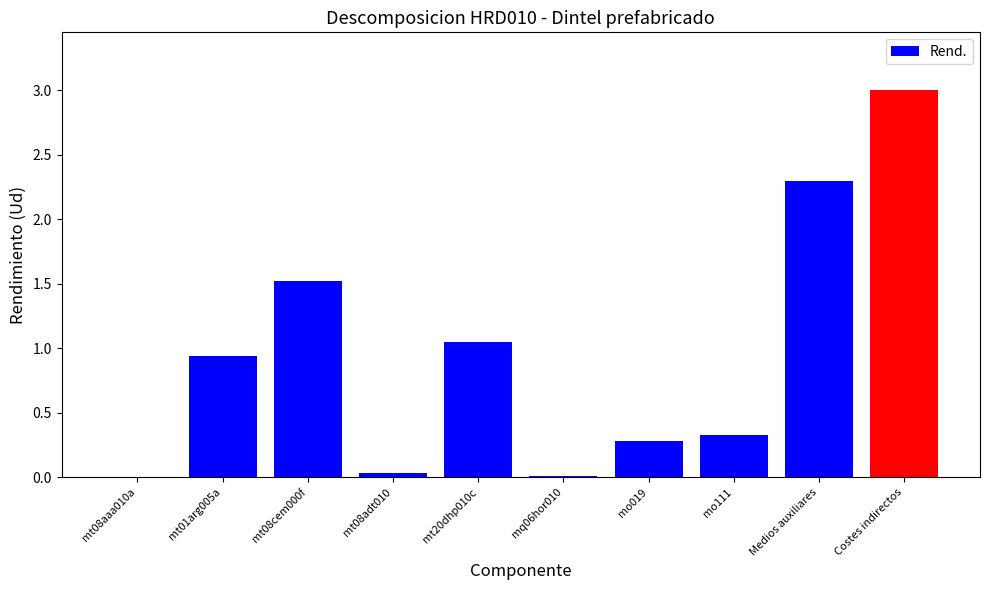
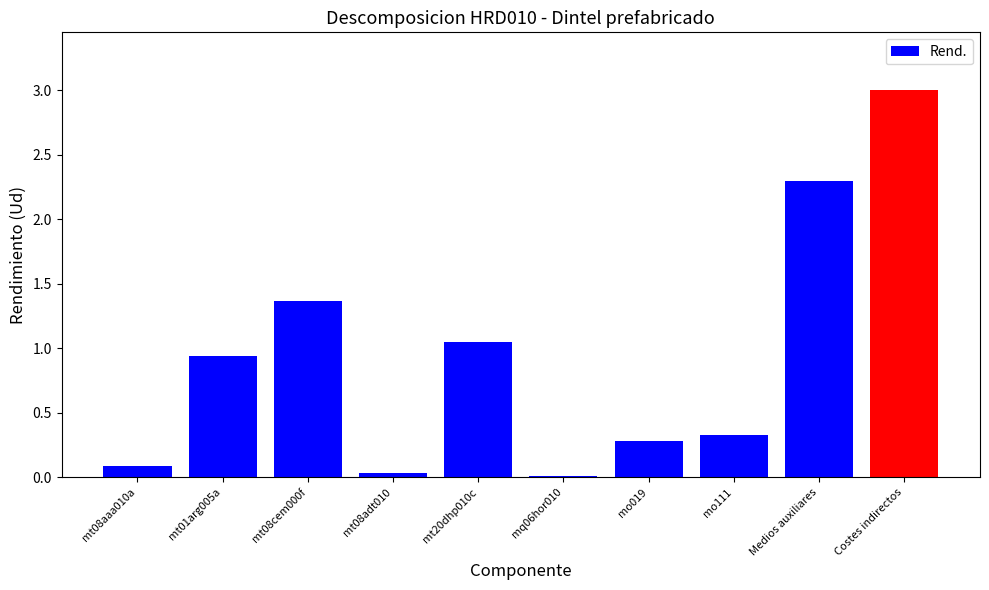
  {
-   "mt08aaa010a": 0.01,
+   "mt08aaa010a": 0.09,
    "mt01arg005a": 0.94,
-   "mt08cem000f": 1.52,
+   "mt08cem000f": 1.37,
    "mt08adt010": 0.03,
    "mt20dhp010c": 1.05,
    "mo019": 0.28,
    "mo111": 0.33,
    "Medios auxiliares": 2.30,
    "Costes indirectos": 3.00
  }
